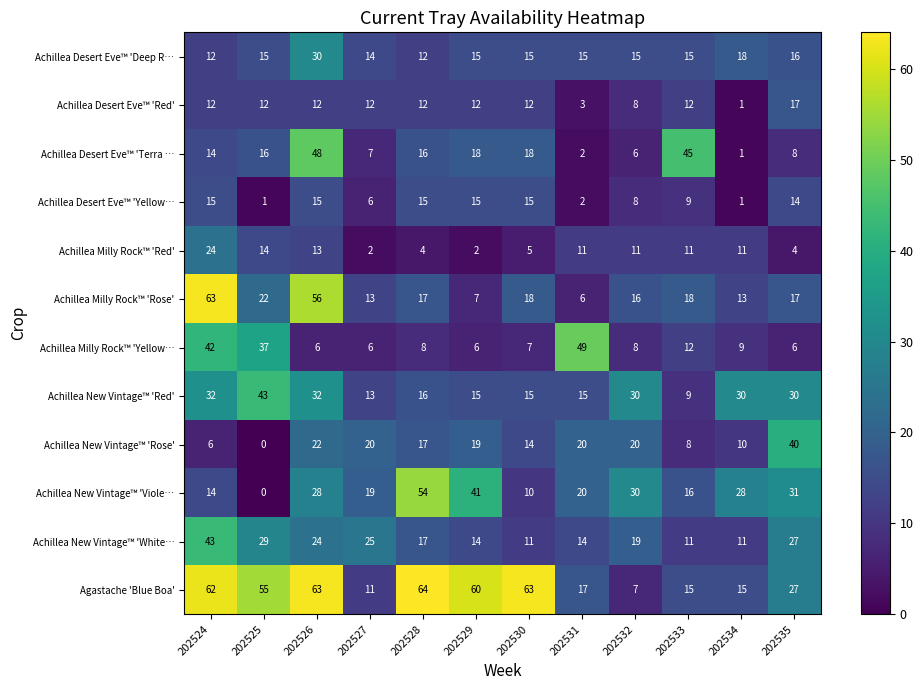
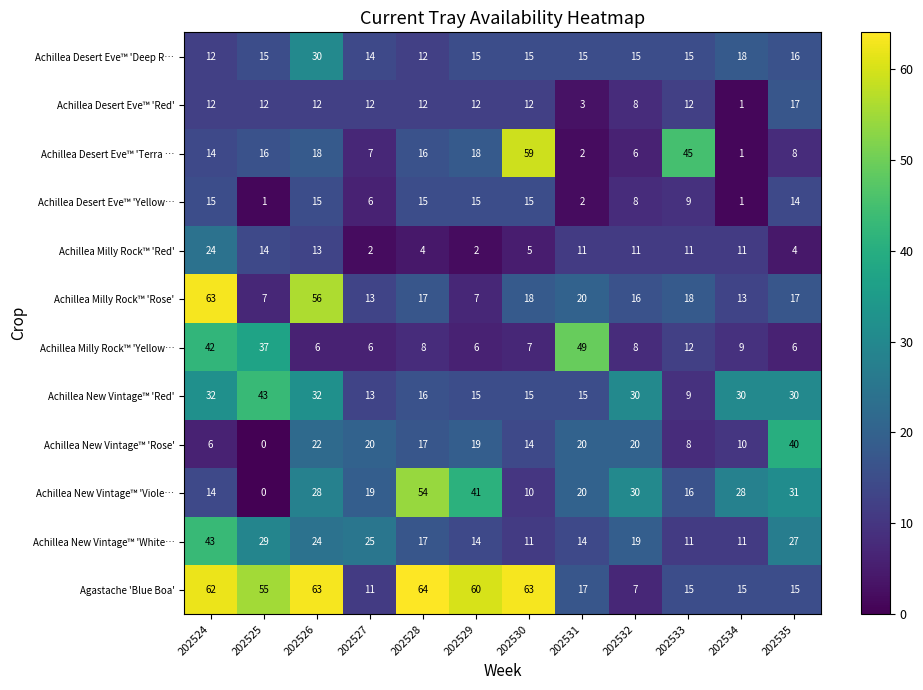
  {
    "Achillea Desert Eve™ 'Deep R…": {
      "202524": 12,
      "202525": 15,
      "202526": 30,
      "202527": 14,
      "202528": 12,
      "202529": 15,
      "202530": 15,
      "202531": 15,
      "202532": 15,
      "202533": 15,
      "202534": 18,
      "202535": 16
    },
    "Achillea Desert Eve™ 'Red'": {
      "202524": 12,
      "202525": 12,
      "202526": 12,
      "202527": 12,
      "202528": 12,
      "202529": 12,
      "202530": 12,
      "202531": 3,
      "202532": 8,
      "202533": 12,
      "202534": 1,
      "202535": 17
    },
    "Achillea Desert Eve™ 'Terra …": {
      "202524": 14,
      "202525": 16,
-     "202526": 48,
+     "202526": 18,
      "202527": 7,
      "202528": 16,
      "202529": 18,
-     "202530": 18,
+     "202530": 59,
      "202531": 2,
      "202532": 6,
      "202533": 45,
      "202534": 1,
      "202535": 8
    },
    "Achillea Desert Eve™ 'Yellow…": {
      "202524": 15,
      "202525": 1,
      "202526": 15,
      "202527": 6,
      "202528": 15,
      "202529": 15,
      "202530": 15,
      "202531": 2,
      "202532": 8,
      "202533": 9,
      "202534": 1,
      "202535": 14
    },
    "Achillea Milly Rock™ 'Red'": {
      "202524": 24,
      "202525": 14,
      "202526": 13,
      "202527": 2,
      "202528": 4,
      "202529": 2,
      "202530": 5,
      "202531": 11,
      "202532": 11,
      "202533": 11,
      "202534": 11,
      "202535": 4
    },
    "Achillea Milly Rock™ 'Rose'": {
      "202524": 63,
-     "202525": 22,
+     "202525": 7,
      "202526": 56,
      "202527": 13,
      "202528": 17,
      "202529": 7,
      "202530": 18,
-     "202531": 6,
+     "202531": 20,
      "202532": 16,
      "202533": 18,
      "202534": 13,
      "202535": 17
    },
    "Achillea Milly Rock™ 'Yellow…": {
      "202524": 42,
      "202525": 37,
      "202526": 6,
      "202527": 6,
      "202528": 8,
      "202529": 6,
      "202530": 7,
      "202531": 49,
      "202532": 8,
      "202533": 12,
      "202534": 9,
      "202535": 6
    },
    "Achillea New Vintage™ 'Red'": {
      "202524": 32,
      "202525": 43,
      "202526": 32,
      "202527": 13,
      "202528": 16,
      "202529": 15,
      "202530": 15,
      "202531": 15,
      "202532": 30,
      "202533": 9,
      "202534": 30,
      "202535": 30
    },
    "Achillea New Vintage™ 'Rose'": {
      "202524": 6,
      "202525": 0,
      "202526": 22,
      "202527": 20,
      "202528": 17,
      "202529": 19,
      "202530": 14,
      "202531": 20,
      "202532": 20,
      "202533": 8,
      "202534": 10,
      "202535": 40
    },
    "Achillea New Vintage™ 'Viole…": {
      "202524": 14,
      "202525": 0,
      "202526": 28,
      "202527": 19,
      "202528": 54,
      "202529": 41,
      "202530": 10,
      "202531": 20,
      "202532": 30,
      "202533": 16,
      "202534": 28,
      "202535": 31
    },
    "Achillea New Vintage™ 'White…": {
      "202524": 43,
      "202525": 29,
      "202526": 24,
      "202527": 25,
      "202528": 17,
      "202529": 14,
      "202530": 11,
      "202531": 14,
      "202532": 19,
      "202533": 11,
      "202534": 11,
      "202535": 27
    },
    "Agastache 'Blue Boa'": {
      "202524": 62,
      "202525": 55,
      "202526": 63,
      "202527": 11,
      "202528": 64,
      "202529": 60,
      "202530": 63,
      "202531": 17,
      "202532": 7,
      "202533": 15,
      "202534": 15,
-     "202535": 27
+     "202535": 15
    }
  }
